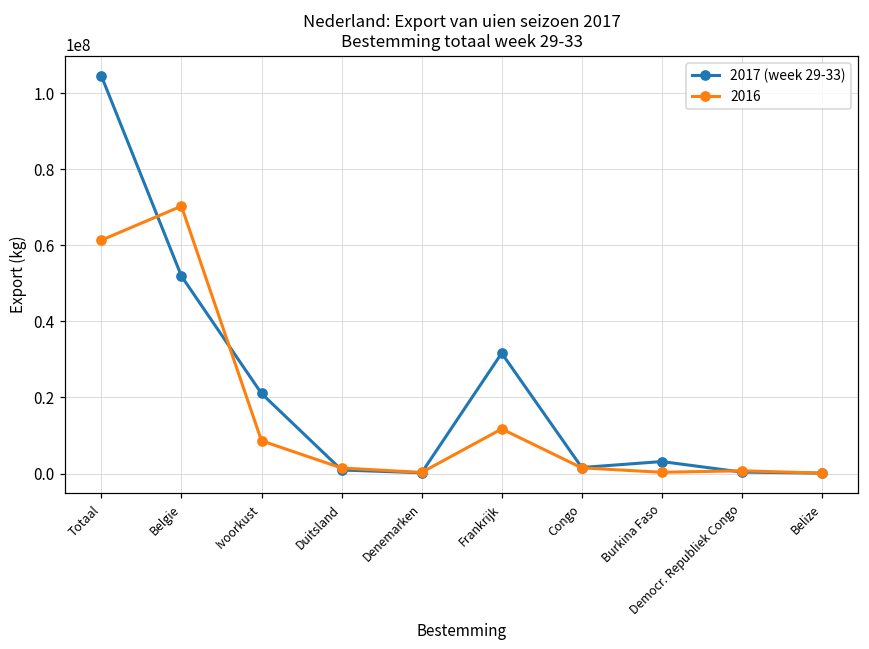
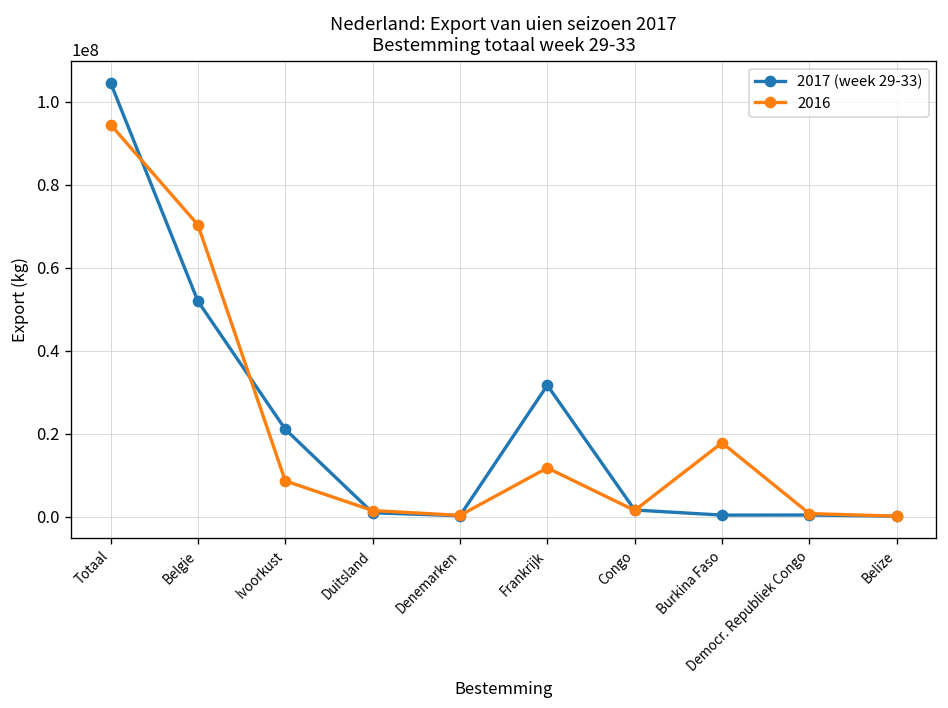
  {
    "2017 (week 29-33)": {
      "Totaal": 105000000,
      "Belgie": 52000000,
      "Ivoorkust": 21000000,
      "Frankrijk": 32000000,
-     "Burkina Faso": 3000000
+     "Burkina Faso": 0
    },
    "2016": {
-     "Totaal": 61000000,
+     "Totaal": 94000000,
      "Belgie": 70000000,
      "Ivoorkust": 9000000,
      "Frankrijk": 12000000,
-     "Burkina Faso": 0
+     "Burkina Faso": 18000000
    }
  }
